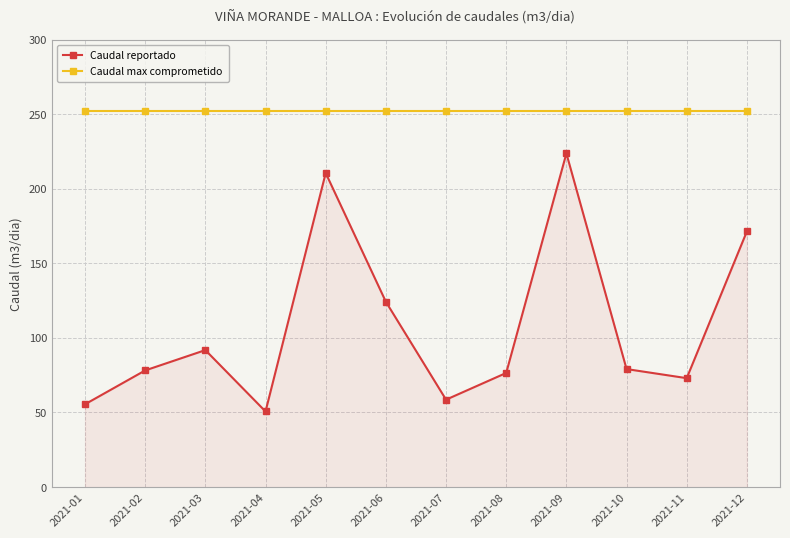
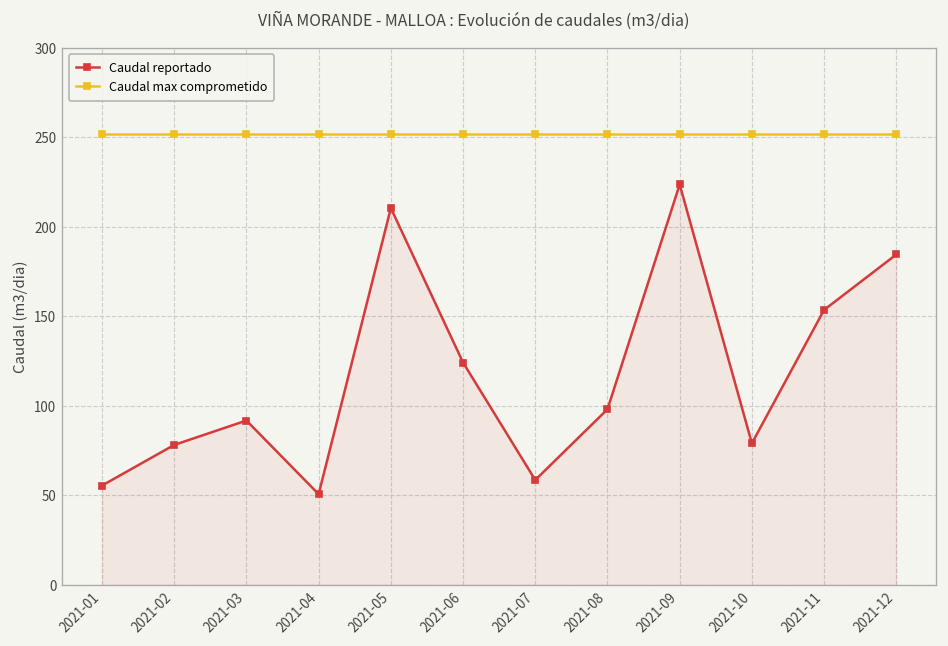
  {
    "Caudal reportado": {
      "2021-01": 56,
      "2021-02": 78,
      "2021-03": 92,
      "2021-04": 51,
      "2021-05": 210,
      "2021-06": 124,
      "2021-07": 59,
-     "2021-08": 77,
+     "2021-08": 98,
      "2021-09": 224,
      "2021-10": 79,
-     "2021-11": 73,
-     "2021-12": 171
+     "2021-11": 154,
+     "2021-12": 185
    },
    "Caudal max comprometido": {
      "2021-01": 252,
      "2021-02": 252,
      "2021-03": 252,
      "2021-04": 252,
      "2021-05": 252,
      "2021-06": 252,
      "2021-07": 252,
      "2021-08": 252,
      "2021-09": 252,
      "2021-10": 252,
      "2021-11": 252,
      "2021-12": 252
    }
  }
